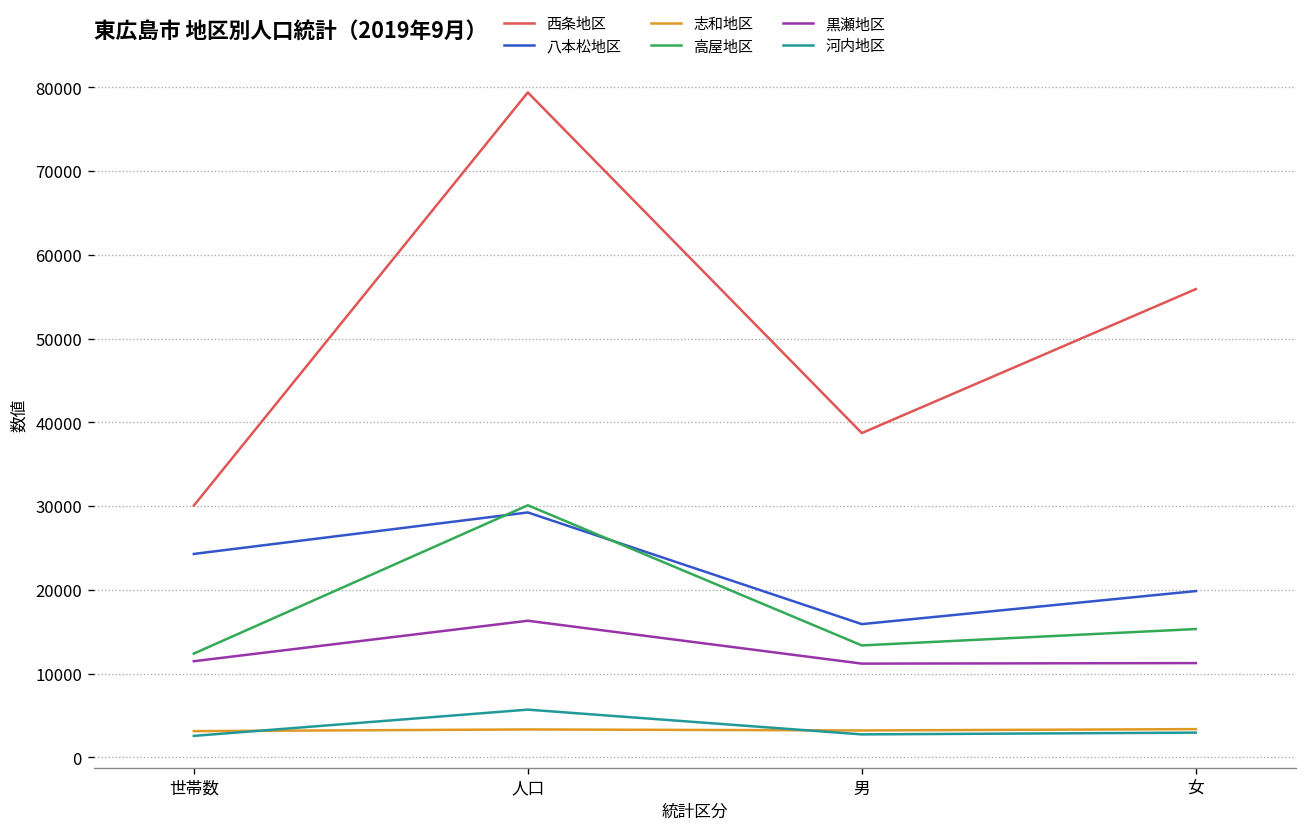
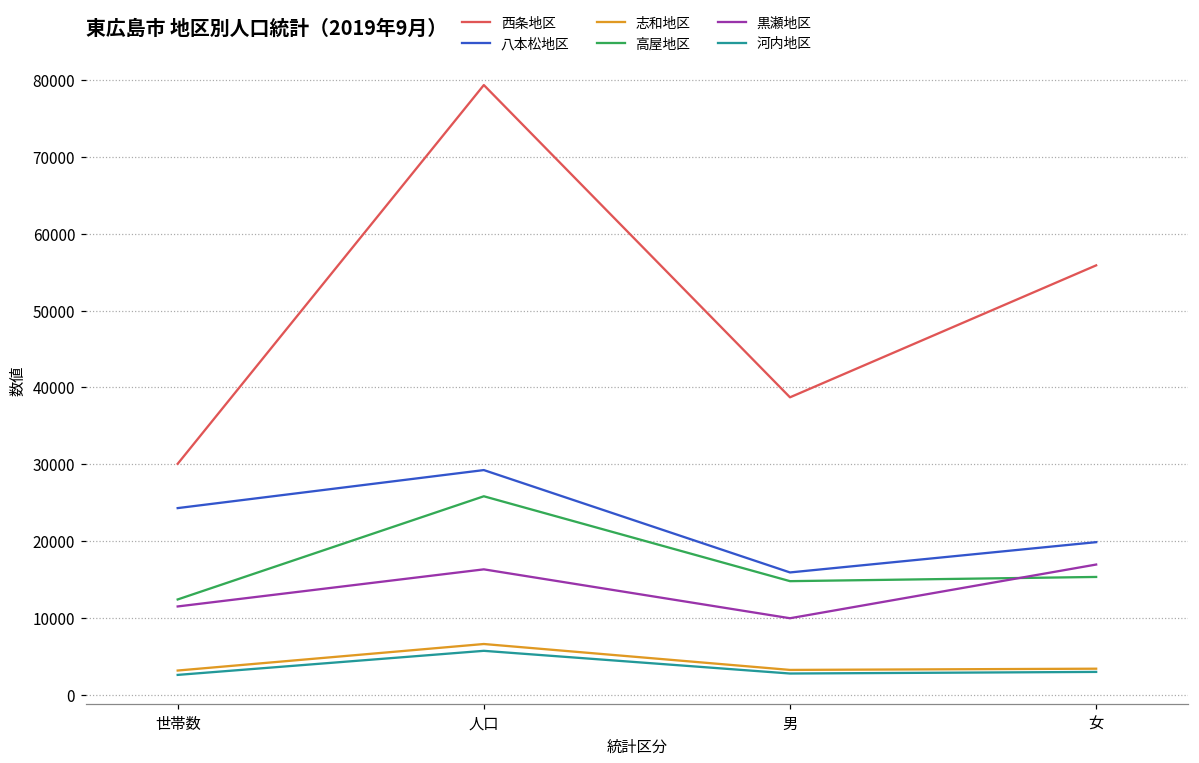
  {
    "西条地区": {
      "世帯数": 30000,
      "人口": 79000,
      "男": 39000,
      "女": 56000
    },
    "八本松地区": {
      "世帯数": 24000,
      "人口": 29000,
      "男": 16000,
      "女": 20000
    },
    "志和地区": {
      "世帯数": 3000,
-     "人口": 3000,
+     "人口": 7000,
      "男": 3000,
      "女": 3000
    },
    "高屋地区": {
      "世帯数": 12000,
-     "人口": 30000,
-     "男": 13000,
+     "人口": 26000,
+     "男": 15000,
      "女": 15000
    },
    "黒瀬地区": {
      "世帯数": 11000,
      "人口": 16000,
-     "男": 11000,
-     "女": 11000
+     "男": 10000,
+     "女": 17000
    },
    "河内地区": {
      "世帯数": 3000,
      "人口": 6000,
      "男": 3000,
      "女": 3000
    }
  }
